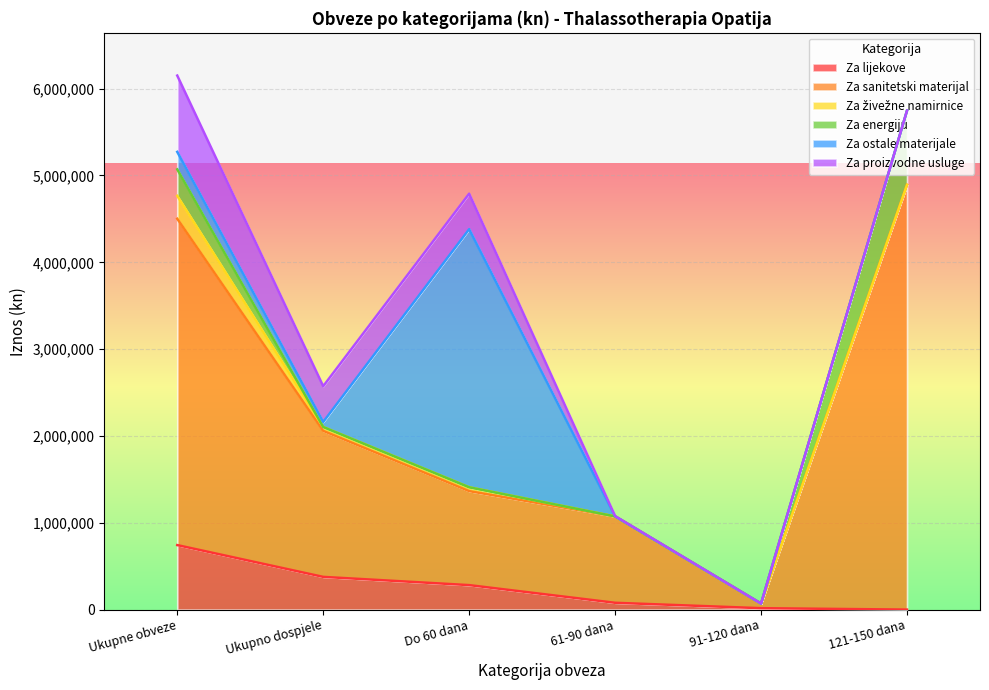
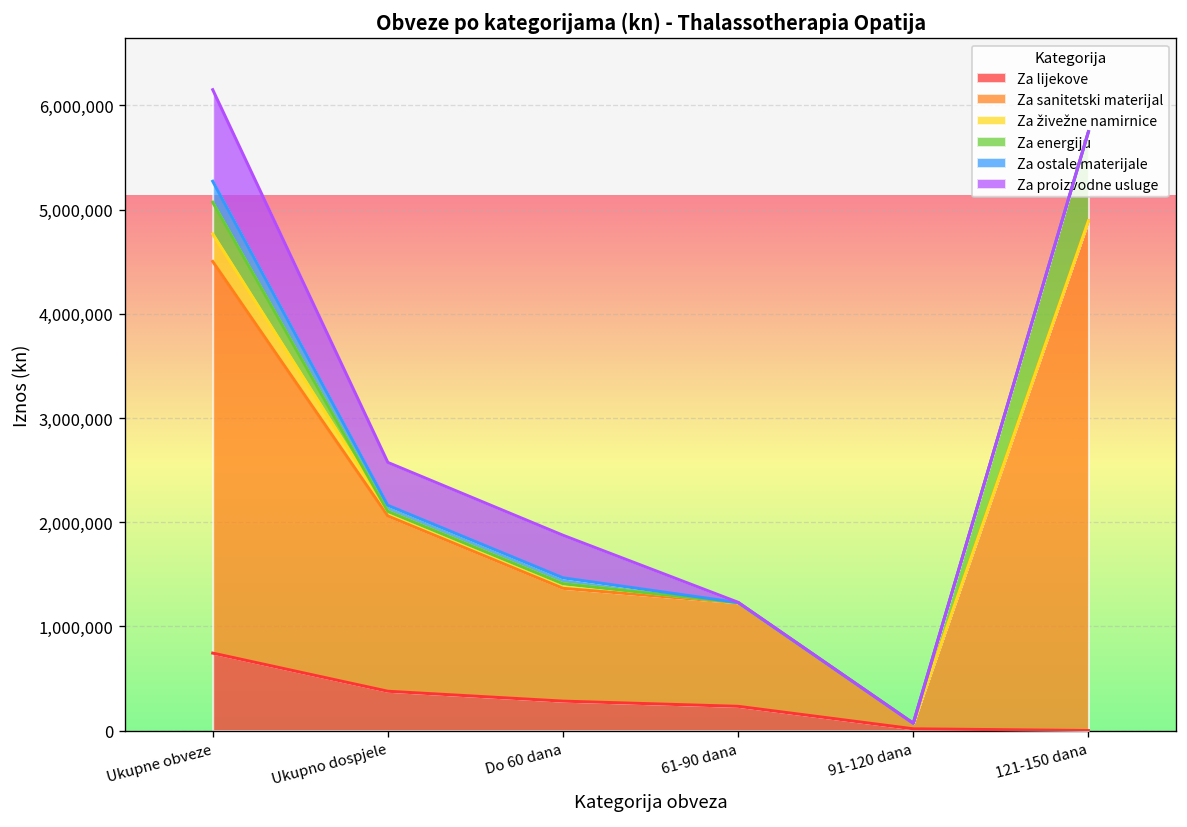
  {
    "Za lijekove": {
      "Ukupne obveze": "700,000",
      "Ukupno dospjele": "400,000",
      "Do 60 dana": "300,000",
-     "61-90 dana": "100,000",
+     "61-90 dana": "200,000",
      "91-120 dana": "0",
      "121-150 dana": "0"
    },
    "Za sanitetski materijal": {
      "Ukupne obveze": "3,800,000",
      "Ukupno dospjele": "1,700,000",
      "Do 60 dana": "1,100,000"
    },
    "Za živežne namirnice": {
      "Ukupne obveze": "300,000"
    },
    "Za energiju": {
      "Ukupne obveze": "300,000"
    },
    "Za ostale materijale": {
      "Ukupne obveze": "200,000",
      "Ukupno dospjele": "100,000",
-     "Do 60 dana": "3,000,000"
+     "Do 60 dana": "100,000"
    },
    "Za proizvodne usluge": {
      "Ukupne obveze": "900,000",
      "Ukupno dospjele": "400,000",
      "Do 60 dana": "400,000"
    }
  }
